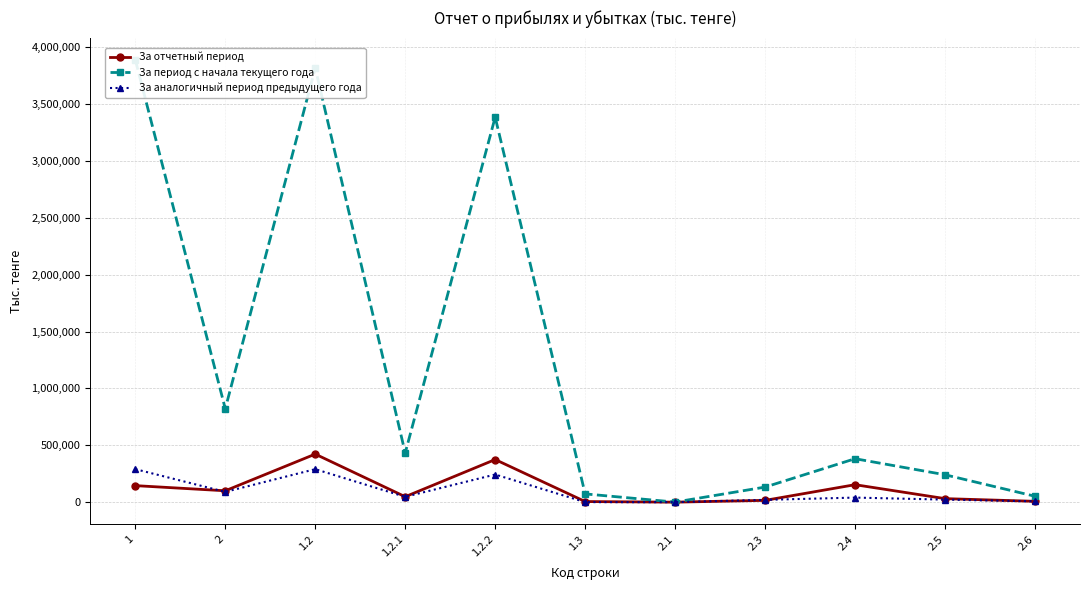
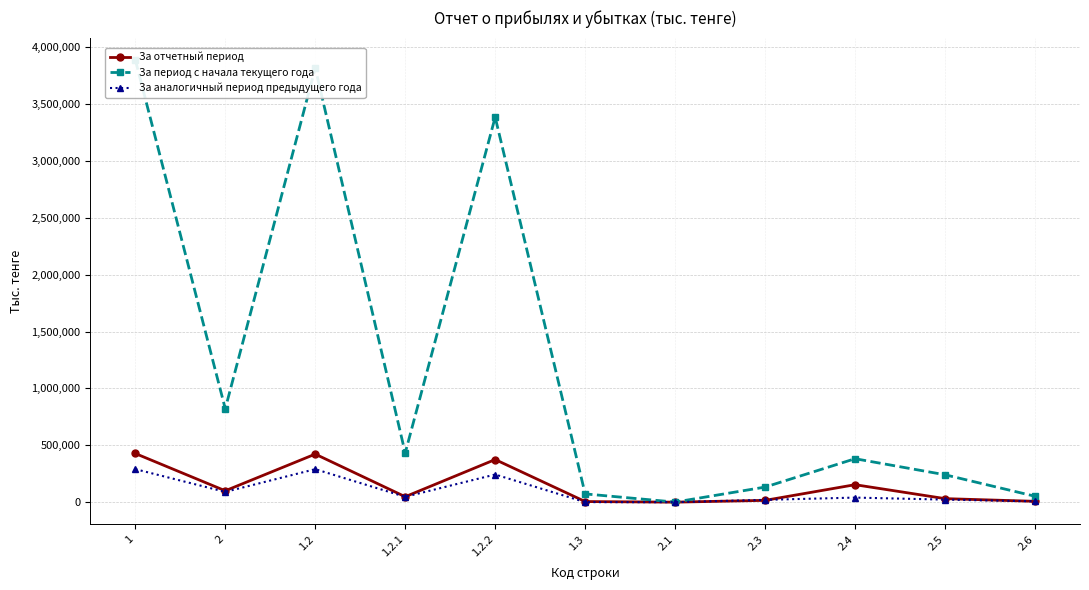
  {
    "За отчетный период": {
-     "1": "150,000",
+     "1": "430,000",
      "1.2": "420,000",
      "1.2.2": "370,000",
      "2.4": "150,000"
    },
    "За период с начала текущего года": {
      "2": "820,000",
      "1.2.1": "430,000",
      "1.2.2": "3,380,000",
      "1.3": "70,000",
      "2.3": "130,000",
      "2.4": "380,000",
      "2.5": "240,000",
      "2.6": "50,000"
    },
    "За аналогичный период предыдущего года": {
      "1": "290,000",
      "1.2": "290,000",
      "1.2.2": "240,000",
      "2.4": "40,000"
    }
  }
